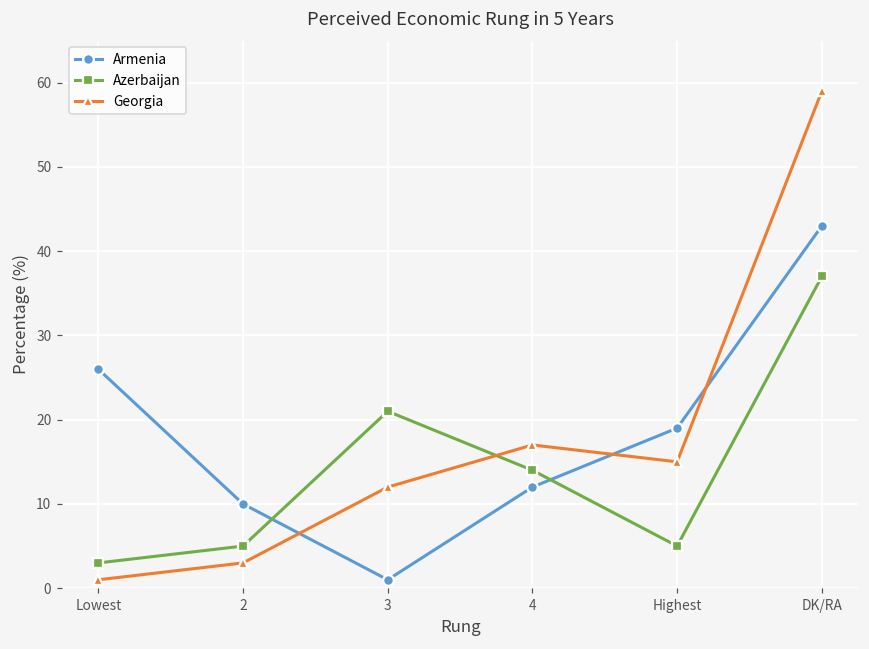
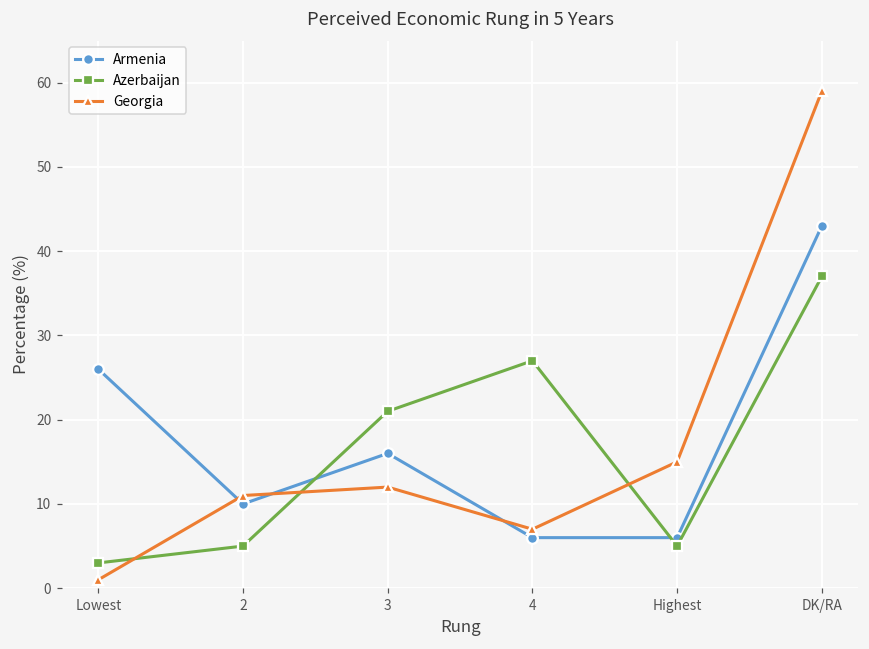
  {
    "Armenia": {
      "Lowest": 26,
      "2": 10,
-     "3": 1,
-     "4": 12,
-     "Highest": 19,
+     "3": 16,
+     "4": 6,
+     "Highest": 6,
      "DK/RA": 43
    },
    "Azerbaijan": {
      "Lowest": 3,
      "2": 5,
      "3": 21,
-     "4": 14,
+     "4": 27,
      "Highest": 5,
      "DK/RA": 37
    },
    "Georgia": {
      "Lowest": 1,
-     "2": 3,
+     "2": 11,
      "3": 12,
-     "4": 17,
+     "4": 7,
      "Highest": 15,
      "DK/RA": 59
    }
  }
